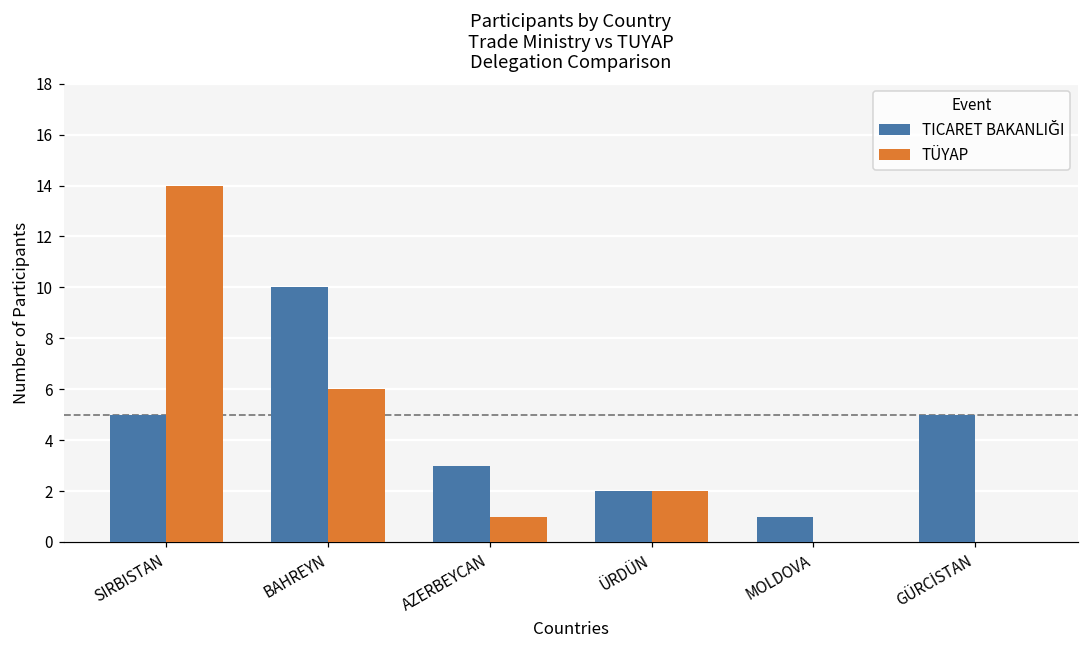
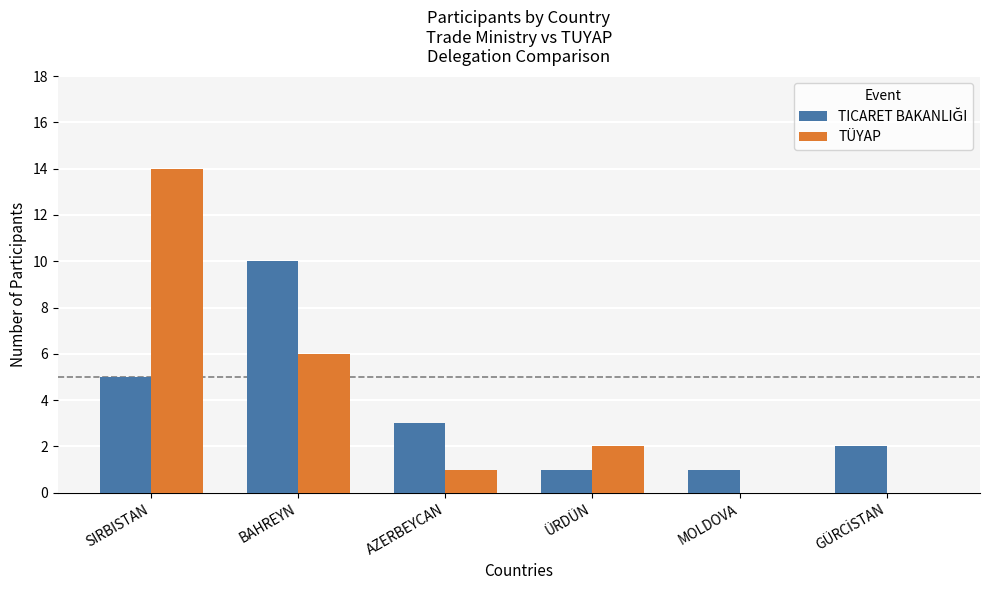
  {
    "TICARET BAKANLIĞI": {
      "SIRBISTAN": 5,
      "BAHREYN": 10,
      "AZERBEYCAN": 3,
-     "ÜRDÜN": 2,
+     "ÜRDÜN": 1,
      "MOLDOVA": 1,
-     "GÜRCİSTAN": 5
+     "GÜRCİSTAN": 2
    },
    "TÜYAP": {
      "SIRBISTAN": 14,
      "BAHREYN": 6,
      "AZERBEYCAN": 1,
      "ÜRDÜN": 2,
      "MOLDOVA": 0,
      "GÜRCİSTAN": 0
    }
  }
